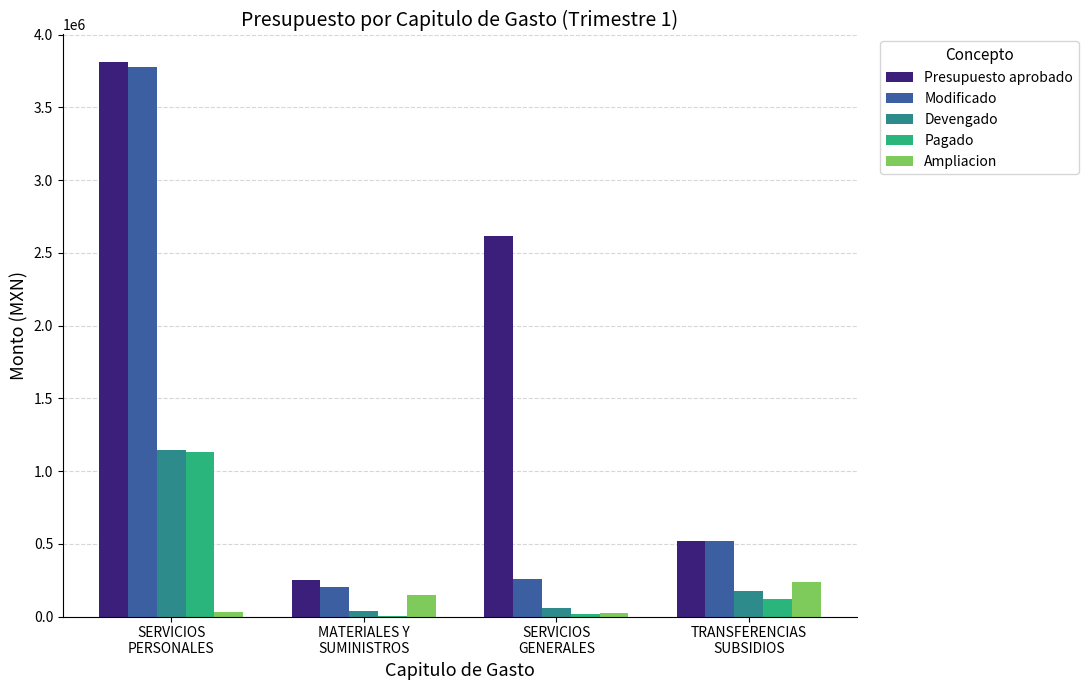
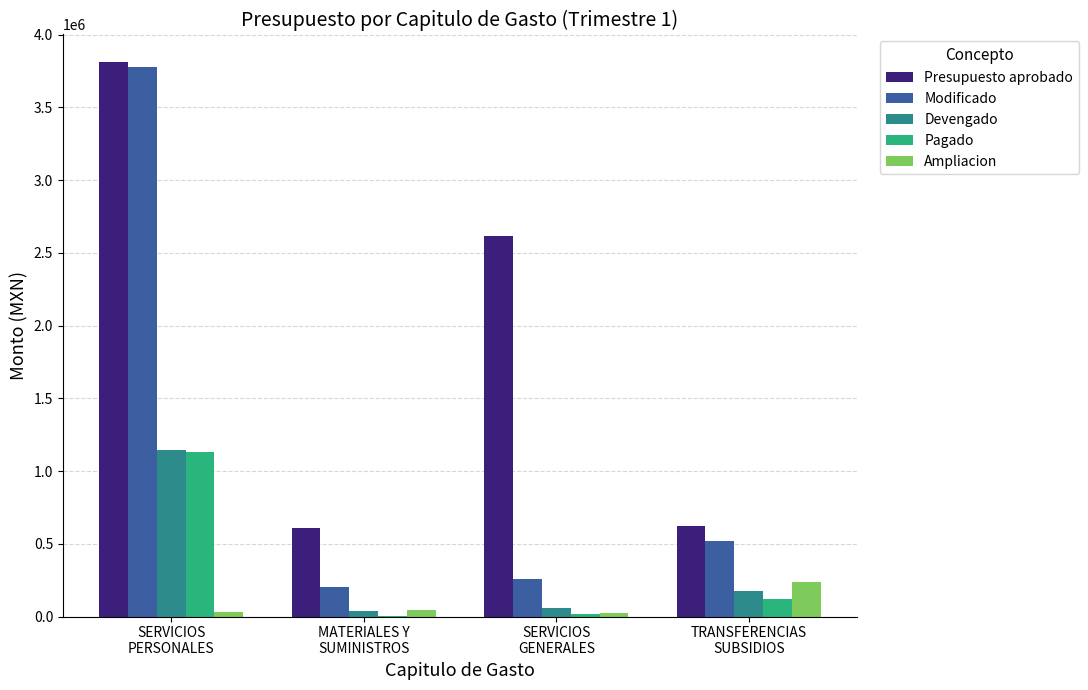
  {
    "Presupuesto aprobado": {
      "SERVICIOS PERSONALES": 3810000,
-     "MATERIALES Y SUMINISTROS": 250000,
+     "MATERIALES Y SUMINISTROS": 610000,
      "SERVICIOS GENERALES": 2620000,
-     "TRANSFERENCIAS SUBSIDIOS": 520000
+     "TRANSFERENCIAS SUBSIDIOS": 620000
    },
    "Ampliacion": {
      "SERVICIOS PERSONALES": 30000,
-     "MATERIALES Y SUMINISTROS": 150000,
+     "MATERIALES Y SUMINISTROS": 50000,
      "SERVICIOS GENERALES": 20000,
      "TRANSFERENCIAS SUBSIDIOS": 240000
    }
  }
